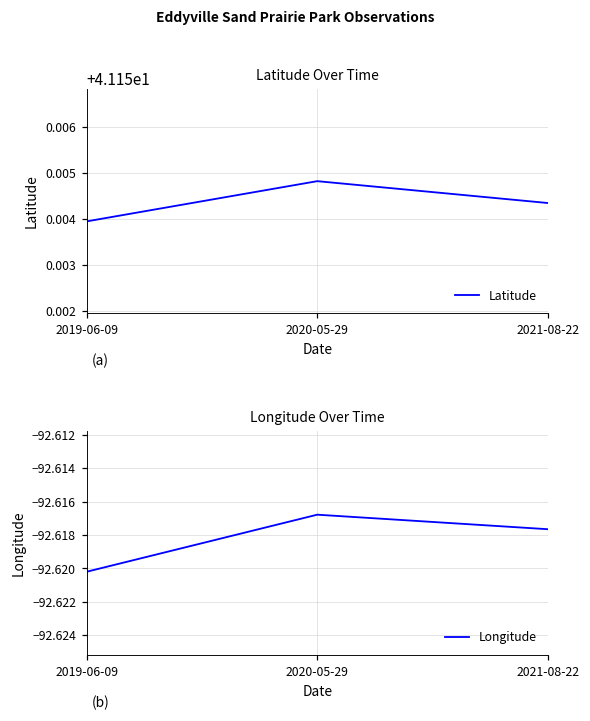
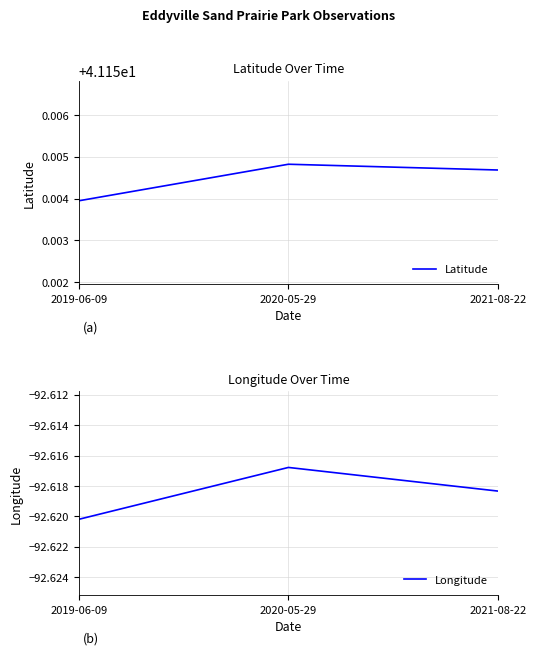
  {
    "Latitude Over Time": {
      "2019-06-09": 41.1539,
      "2020-05-29": 41.1548,
-     "2021-08-22": 41.1543
+     "2021-08-22": 41.1547
    },
    "Longitude Over Time": {
      "2019-06-09": -92.6202,
      "2020-05-29": -92.6168,
-     "2021-08-22": -92.6177
+     "2021-08-22": -92.6183
    }
  }
